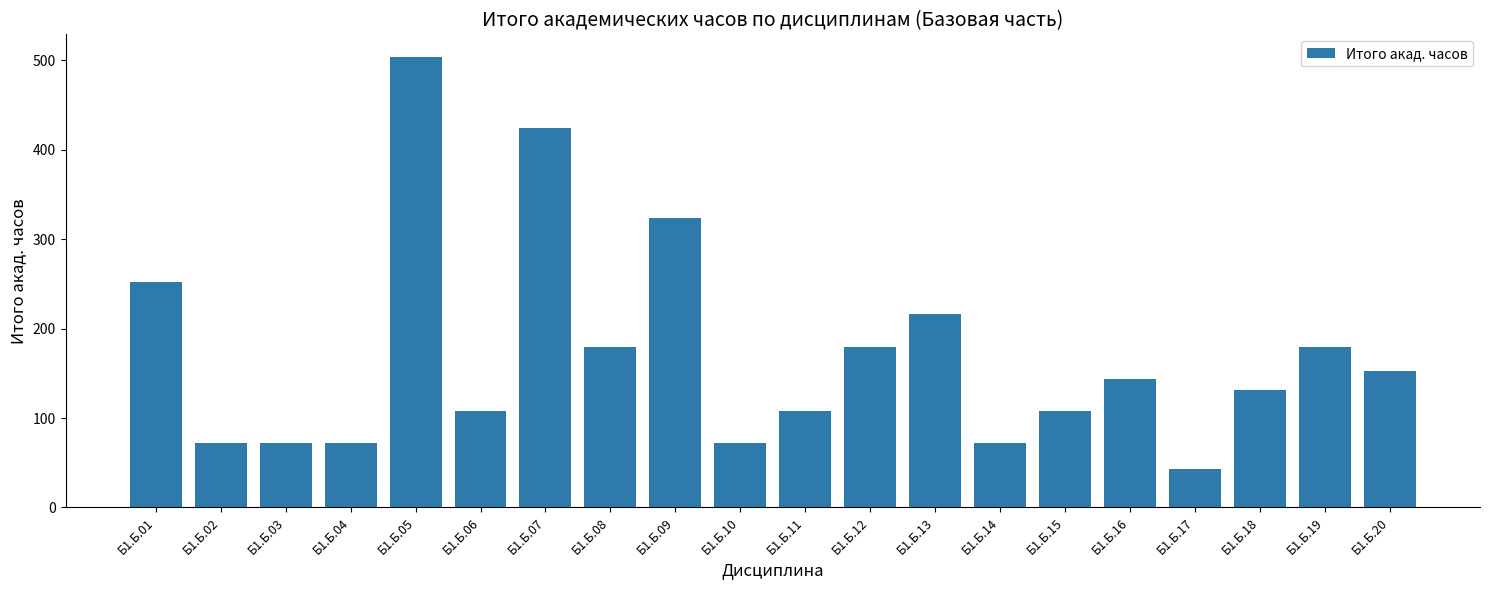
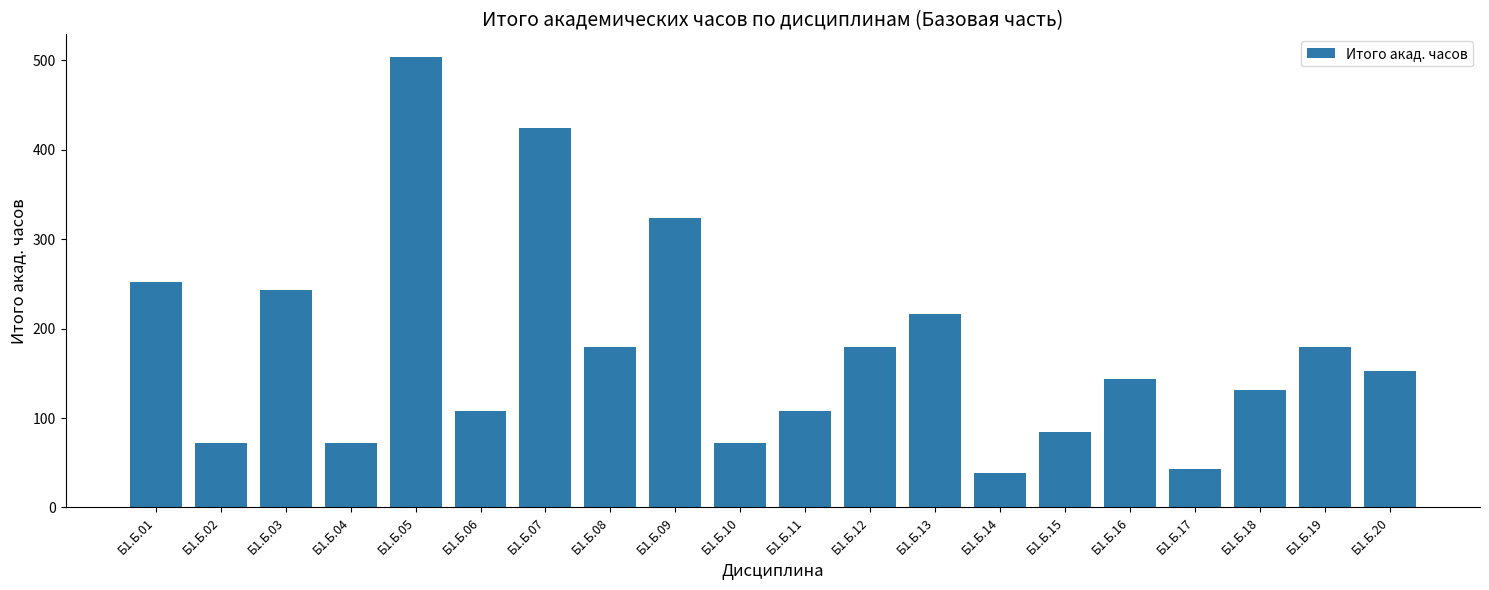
  {
    "Б1.Б.01": 250,
    "Б1.Б.02": 70,
-   "Б1.Б.03": 70,
+   "Б1.Б.03": 240,
    "Б1.Б.04": 70,
    "Б1.Б.05": 500,
    "Б1.Б.06": 110,
    "Б1.Б.07": 420,
    "Б1.Б.08": 180,
    "Б1.Б.09": 320,
    "Б1.Б.10": 70,
    "Б1.Б.11": 110,
    "Б1.Б.12": 180,
    "Б1.Б.13": 220,
-   "Б1.Б.14": 70,
-   "Б1.Б.15": 110,
+   "Б1.Б.14": 40,
+   "Б1.Б.15": 80,
    "Б1.Б.16": 140,
    "Б1.Б.17": 40,
    "Б1.Б.18": 130,
    "Б1.Б.19": 180,
    "Б1.Б.20": 150
  }
